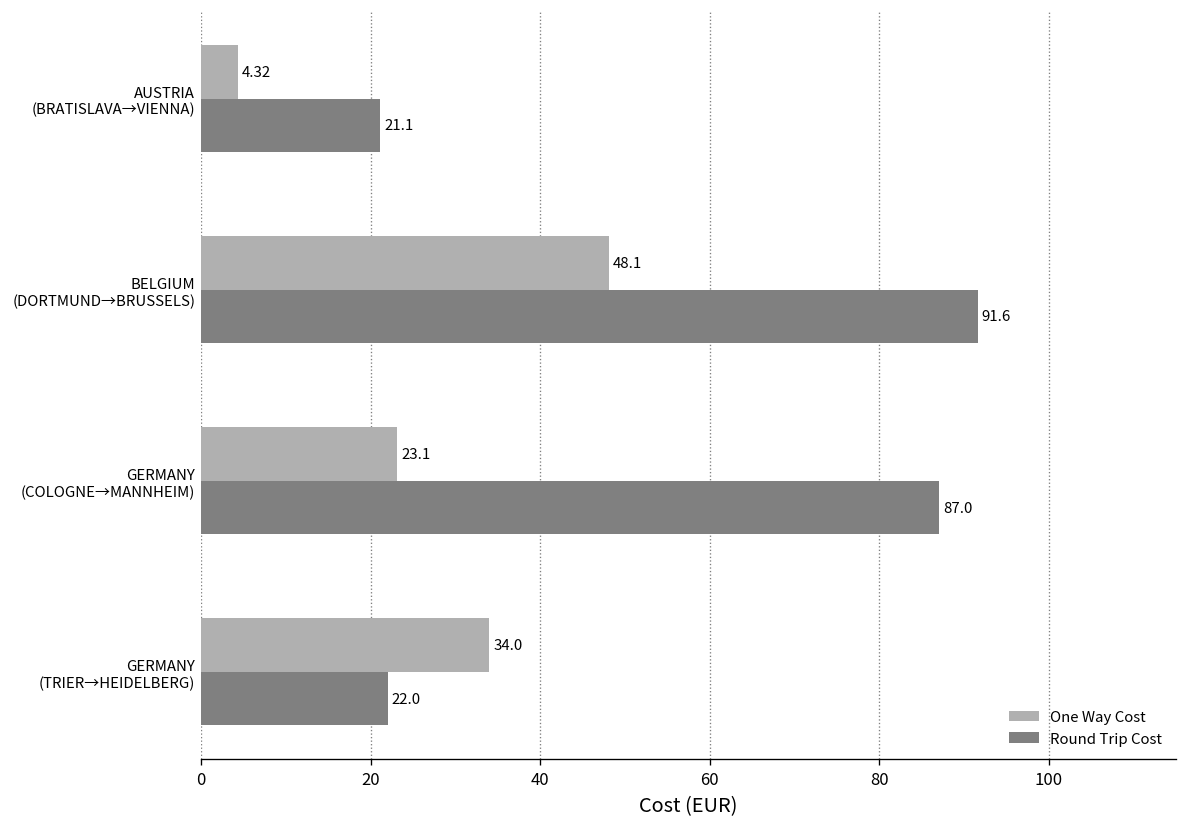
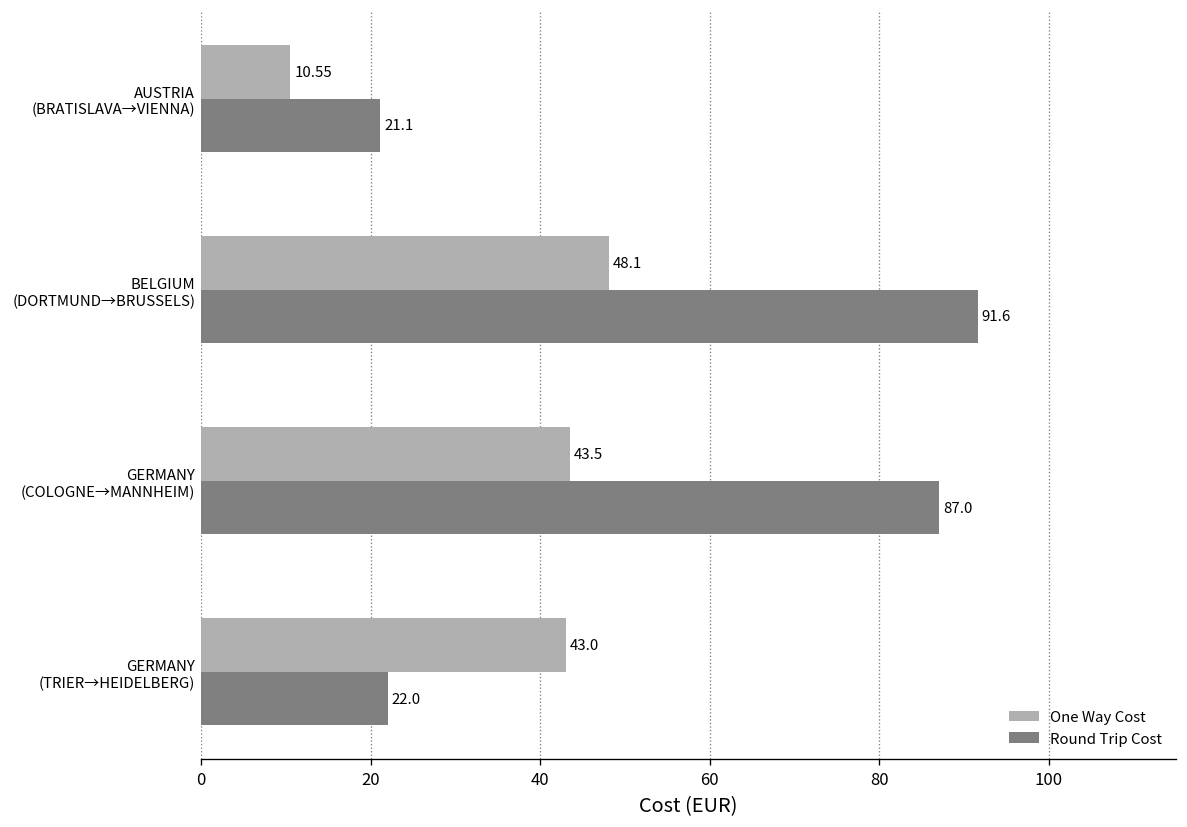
  {
    "One Way Cost": {
-     "AUSTRIA (BRATISLAVA→VIENNA)": 4.32,
+     "AUSTRIA (BRATISLAVA→VIENNA)": 10.55,
      "BELGIUM (DORTMUND→BRUSSELS)": 48.1,
-     "GERMANY (COLOGNE→MANNHEIM)": 23.1,
-     "GERMANY (TRIER→HEIDELBERG)": 34.0
+     "GERMANY (COLOGNE→MANNHEIM)": 43.5,
+     "GERMANY (TRIER→HEIDELBERG)": 43.0
    },
    "Round Trip Cost": {
      "AUSTRIA (BRATISLAVA→VIENNA)": 21.1,
      "BELGIUM (DORTMUND→BRUSSELS)": 91.6,
      "GERMANY (COLOGNE→MANNHEIM)": 87.0,
      "GERMANY (TRIER→HEIDELBERG)": 22.0
    }
  }
